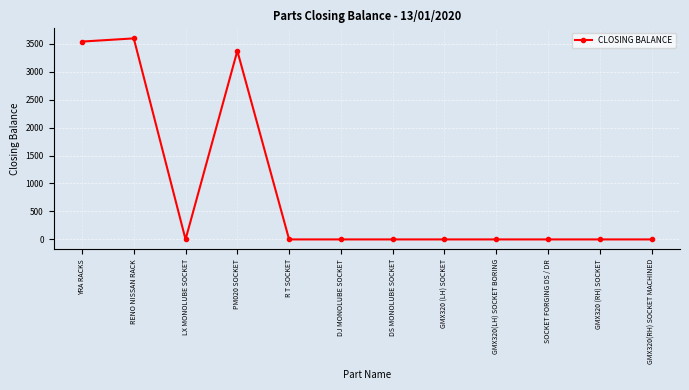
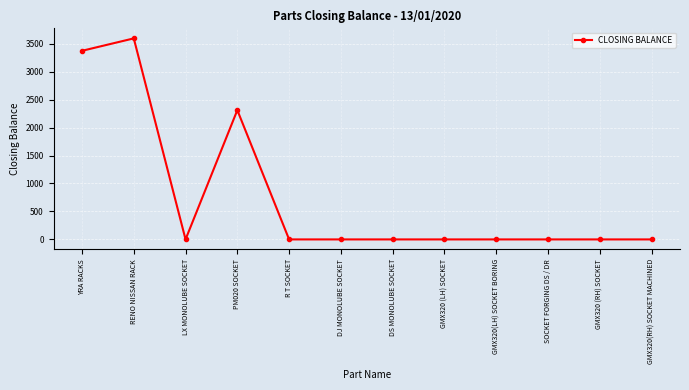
  {
-   "YRA RACKS": 3500,
+   "YRA RACKS": 3400,
    "RENO NISSAN RACK": 3600,
    "LX MONOLUBE SOCKET": 0,
-   "PM020 SOCKET": 3400,
+   "PM020 SOCKET": 2300,
    "R T SOCKET": 0,
    "DJ MONOLUBE SOCKET": 0,
    "DS MONOLUBE SOCKET": 0,
    "GMX320 (LH) SOCKET": 0,
    "GMX320(LH) SOCKET BORING": 0,
    "SOCKET FORGING DS / DR": 0,
    "GMX320 (RH) SOCKET": 0,
    "GMX320(RH) SOCKET MACHINED": 0
  }
